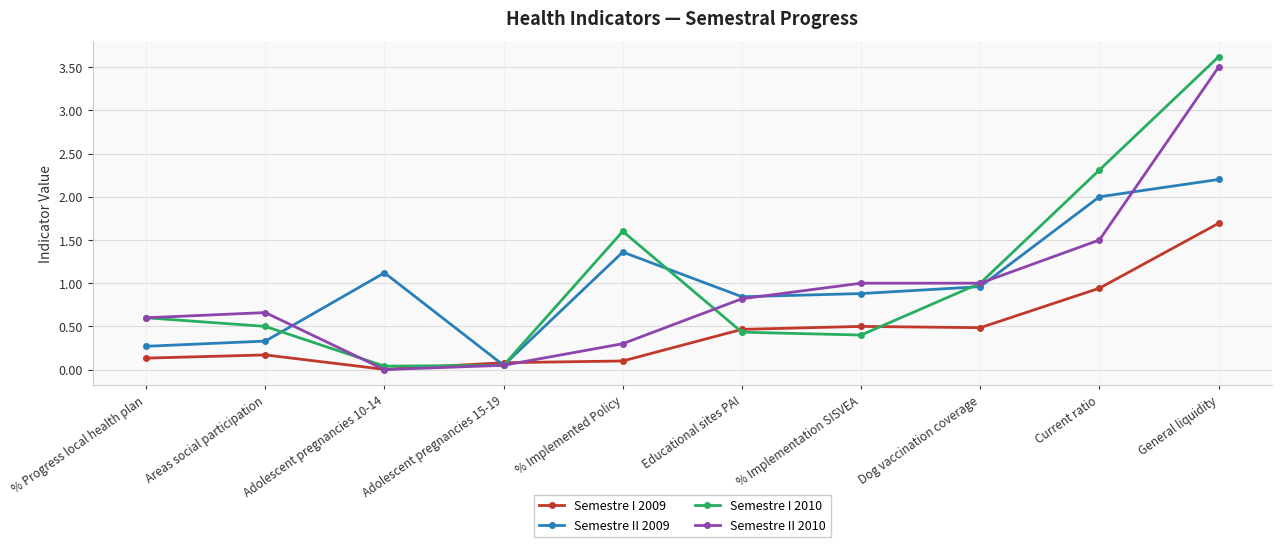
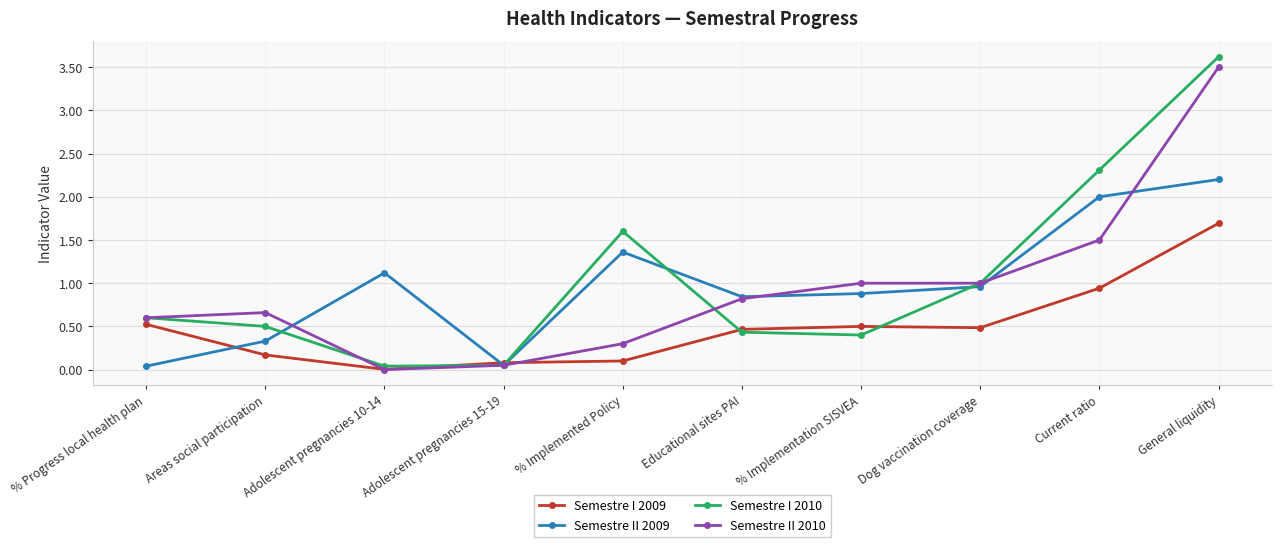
  {
    "Semestre I 2009": {
-     "% Progress local health plan": 0.1,
+     "% Progress local health plan": 0.5,
      "Areas social participation": 0.2,
      "Adolescent pregnancies 15-19": 0.1,
      "% Implemented Policy": 0.1,
      "Educational sites PAI": 0.5,
      "% Implementation SISVEA": 0.5,
      "Dog vaccination coverage": 0.5,
      "Current ratio": 0.9,
      "General liquidity": 1.7
    },
    "Semestre II 2009": {
-     "% Progress local health plan": 0.3,
+     "% Progress local health plan": 0.0,
      "Areas social participation": 0.3,
      "Adolescent pregnancies 10-14": 1.1,
      "% Implemented Policy": 1.4,
      "% Implementation SISVEA": 0.9,
      "Dog vaccination coverage": 1.0,
      "Current ratio": 2.0,
      "General liquidity": 2.2
    },
    "Semestre I 2010": {
      "Areas social participation": 0.5,
      "Adolescent pregnancies 10-14": 0.0,
      "% Implemented Policy": 1.6,
      "Educational sites PAI": 0.4,
      "% Implementation SISVEA": 0.4,
      "Current ratio": 2.3,
      "General liquidity": 3.6
    },
    "Semestre II 2010": {
      "Areas social participation": 0.7,
      "% Implemented Policy": 0.3,
      "% Implementation SISVEA": 1.0,
      "Current ratio": 1.5,
      "General liquidity": 3.5
    }
  }
